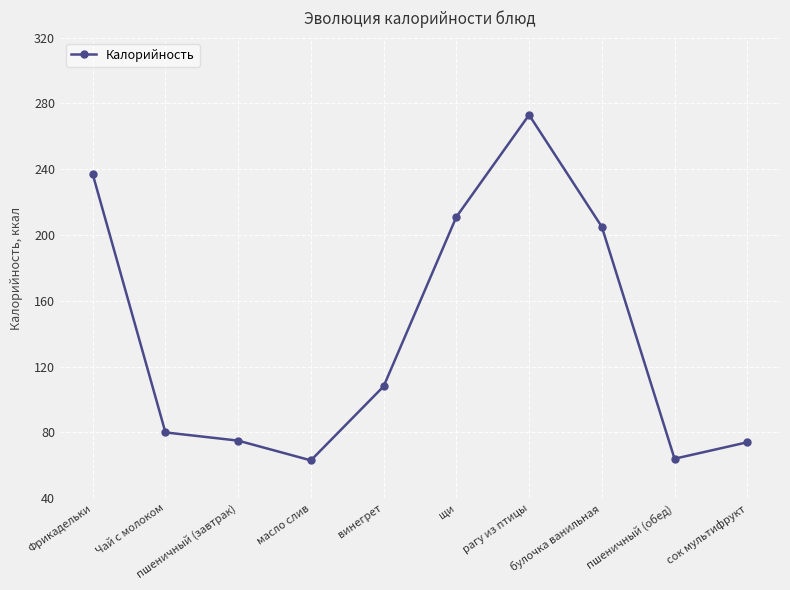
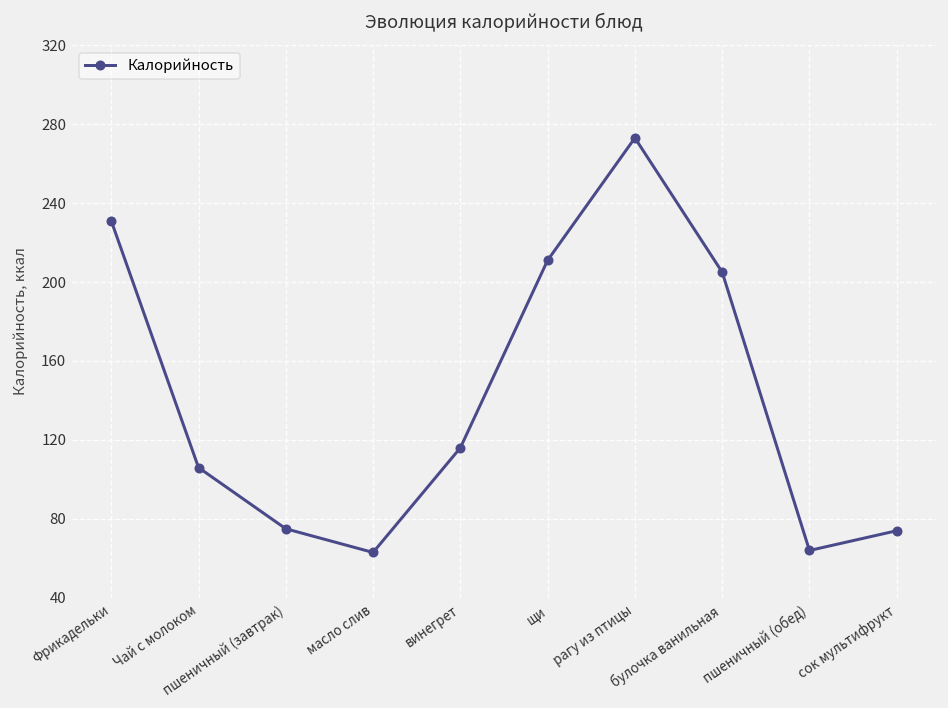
  {
-   "Фрикадельки": 237,
-   "Чай с молоком": 80,
+   "Фрикадельки": 231,
+   "Чай с молоком": 106,
    "пшеничный (завтрак)": 75,
    "масло слив": 63,
-   "винегрет": 108,
+   "винегрет": 116,
    "щи": 211,
    "рагу из птицы": 273,
    "булочка ванильная": 205,
    "пшеничный (обед)": 64,
    "сок мультифрукт": 74
  }
